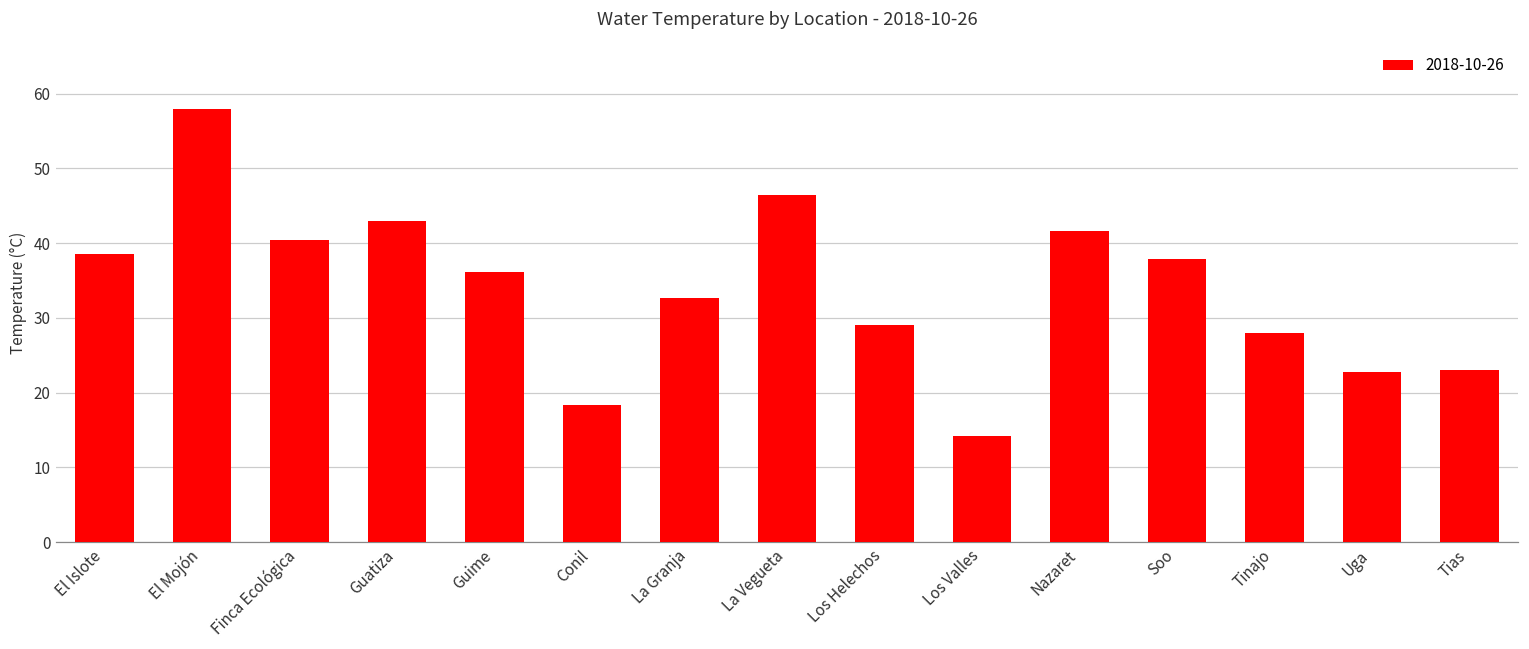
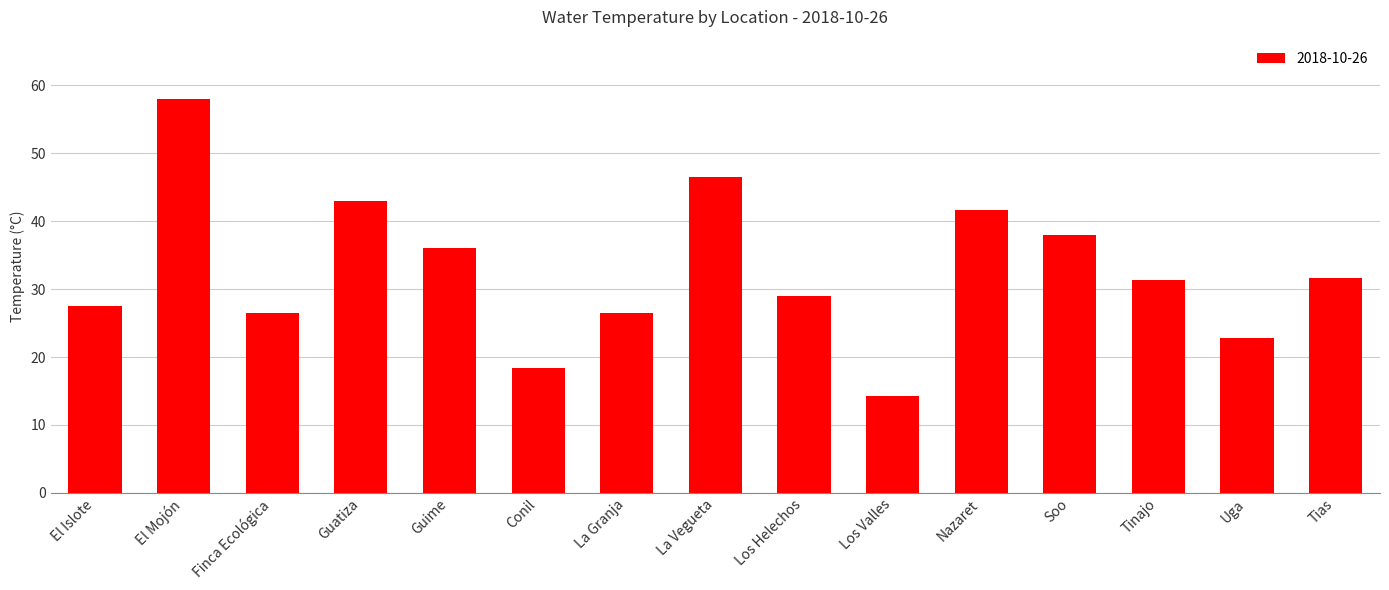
  {
-   "El Islote": 39,
+   "El Islote": 28,
    "El Mojón": 58,
-   "Finca Ecológica": 40,
+   "Finca Ecológica": 27,
    "Guatiza": 43,
    "Guime": 36,
    "Conil": 18,
-   "La Granja": 33,
+   "La Granja": 27,
    "La Vegueta": 47,
    "Los Helechos": 29,
    "Los Valles": 14,
    "Nazaret": 42,
    "Soo": 38,
-   "Tinajo": 28,
+   "Tinajo": 31,
    "Uga": 23,
-   "Tias": 23
+   "Tias": 32
  }
